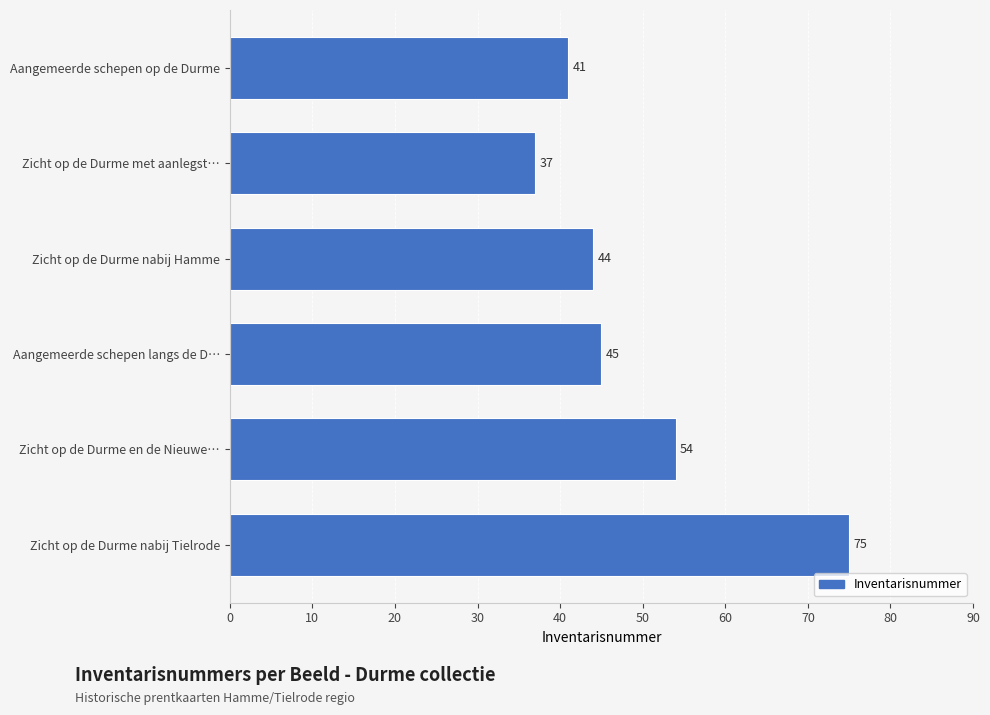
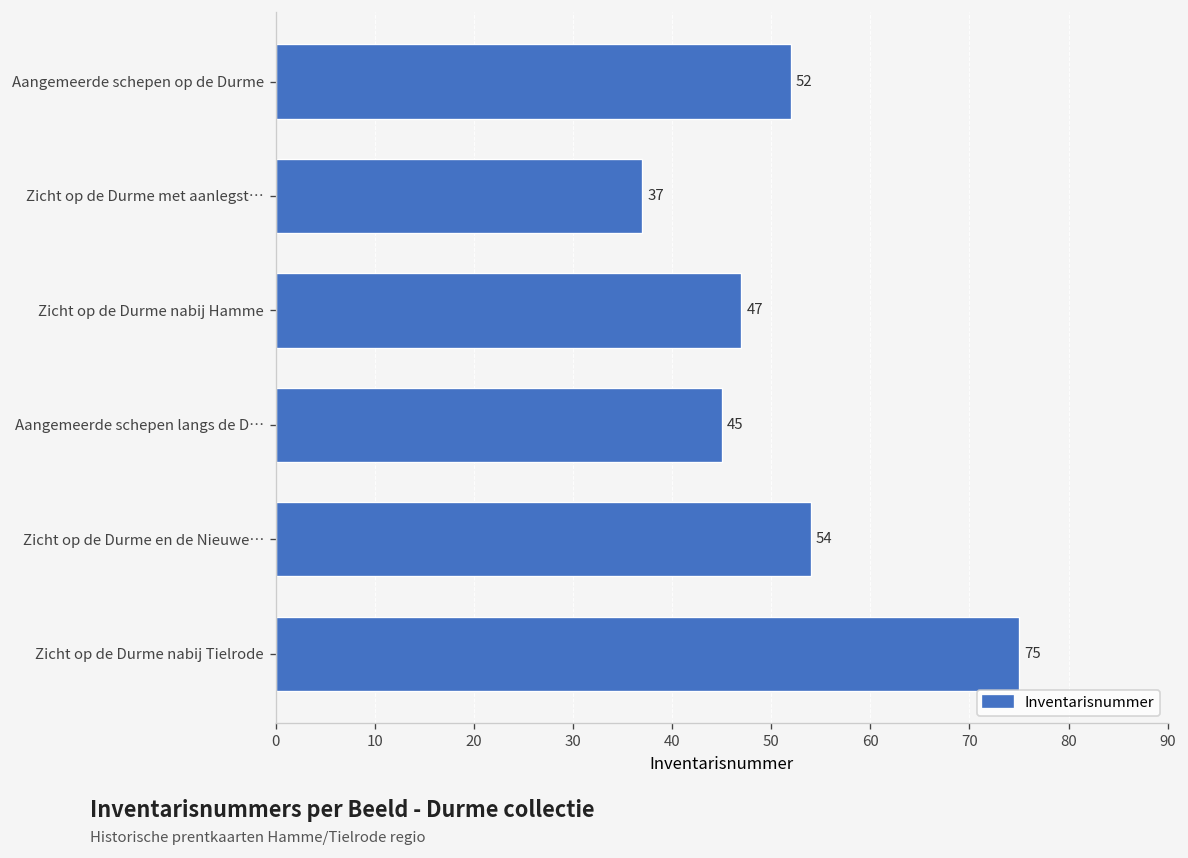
  {
-   "Aangemeerde schepen op de Durme": 41,
+   "Aangemeerde schepen op de Durme": 52,
    "Zicht op de Durme met aanlegst…": 37,
-   "Zicht op de Durme nabij Hamme": 44,
+   "Zicht op de Durme nabij Hamme": 47,
    "Aangemeerde schepen langs de D…": 45,
    "Zicht op de Durme en de Nieuwe…": 54,
    "Zicht op de Durme nabij Tielrode": 75
  }
